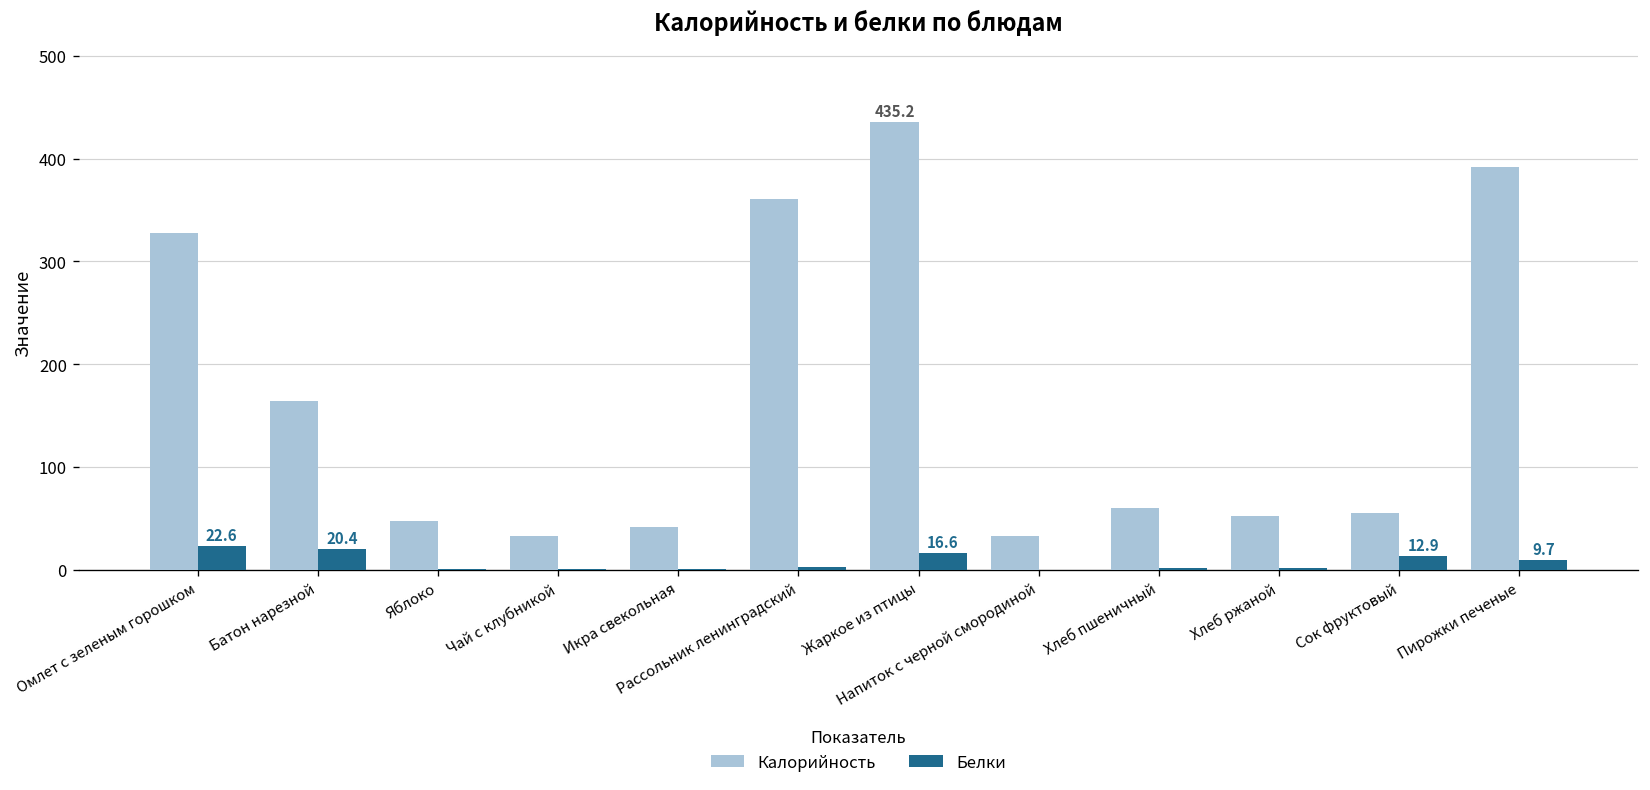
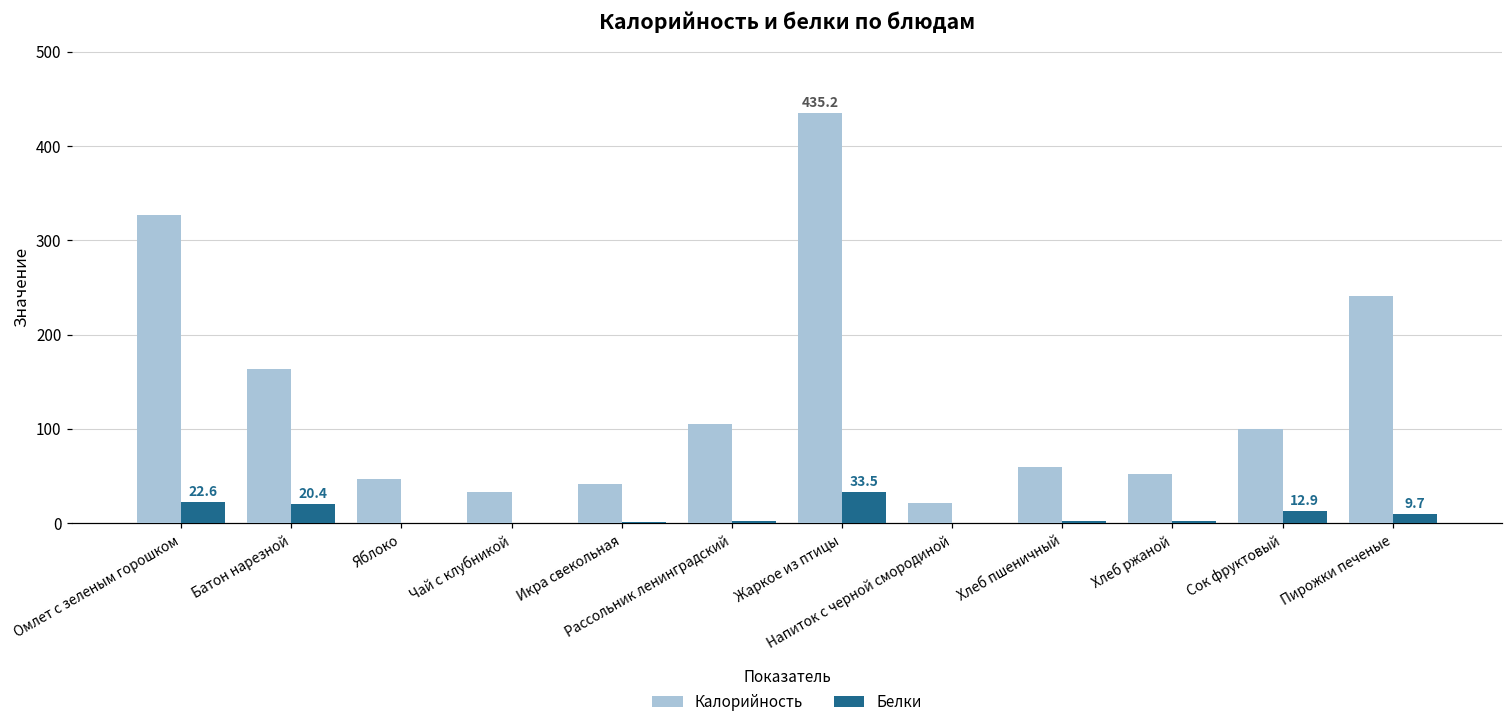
  {
    "Калорийность": {
      "Омлет с зеленым горошком": 330,
      "Батон нарезной": 160,
      "Яблоко": 50,
      "Чай с клубникой": 30,
      "Икра свекольная": 40,
-     "Рассольник ленинградский": 360,
-     "Напиток с черной смородиной": 30,
+     "Рассольник ленинградский": 100,
+     "Напиток с черной смородиной": 20,
      "Хлеб пшеничный": 60,
      "Хлеб ржаной": 50,
-     "Сок фруктовый": 60,
-     "Пирожки печеные": 390
+     "Сок фруктовый": 100,
+     "Пирожки печеные": 240
    },
    "Белки": {
      "Омлет с зеленым горошком": 22.6,
      "Батон нарезной": 20.4,
-     "Жаркое из птицы": 16.6,
+     "Жаркое из птицы": 33.5,
      "Сок фруктовый": 12.9,
      "Пирожки печеные": 9.7
    }
  }
